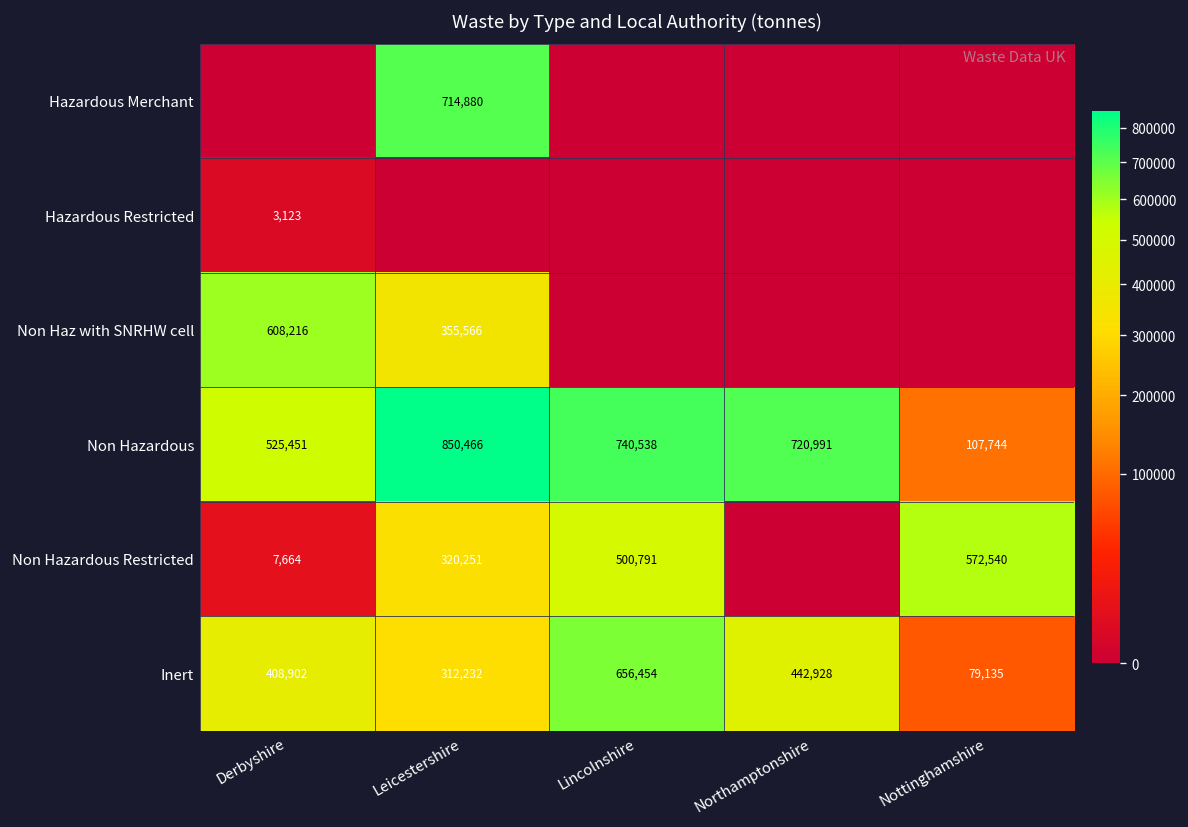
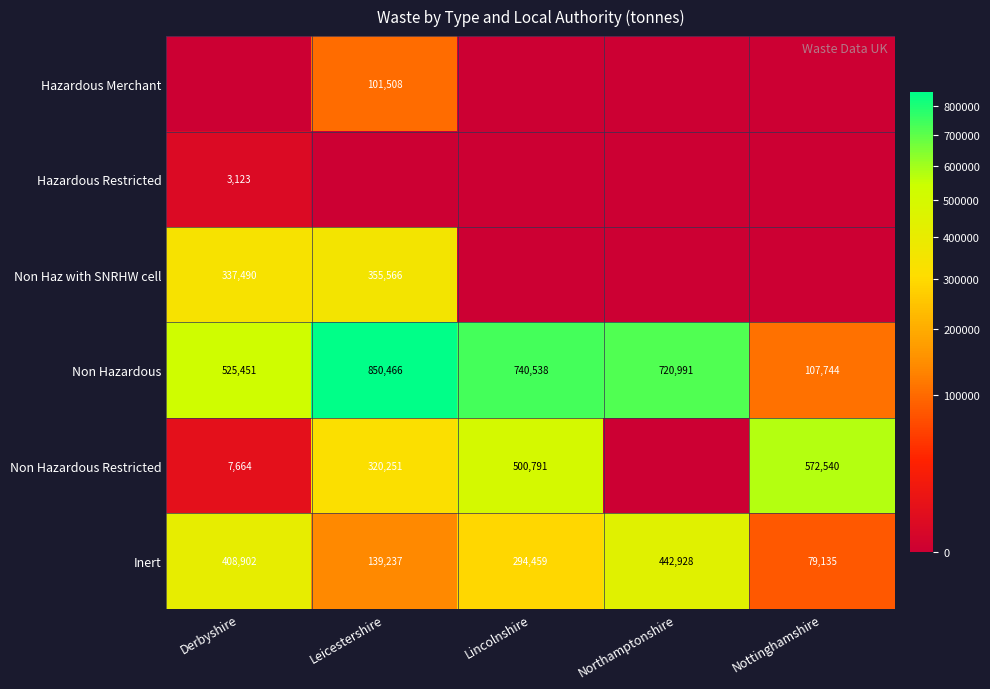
  {
    "Hazardous Merchant": {
-     "Leicestershire": "714,880"
+     "Leicestershire": "101,508"
    },
    "Hazardous Restricted": {
      "Derbyshire": "3,123"
    },
    "Non Haz with SNRHW cell": {
-     "Derbyshire": "608,216",
+     "Derbyshire": "337,490",
      "Leicestershire": "355,566"
    },
    "Non Hazardous": {
      "Derbyshire": "525,451",
      "Leicestershire": "850,466",
      "Lincolnshire": "740,538",
      "Northamptonshire": "720,991",
      "Nottinghamshire": "107,744"
    },
    "Non Hazardous Restricted": {
      "Derbyshire": "7,664",
      "Leicestershire": "320,251",
      "Lincolnshire": "500,791",
      "Nottinghamshire": "572,540"
    },
    "Inert": {
      "Derbyshire": "408,902",
-     "Leicestershire": "312,232",
-     "Lincolnshire": "656,454",
+     "Leicestershire": "139,237",
+     "Lincolnshire": "294,459",
      "Northamptonshire": "442,928",
      "Nottinghamshire": "79,135"
    }
  }
